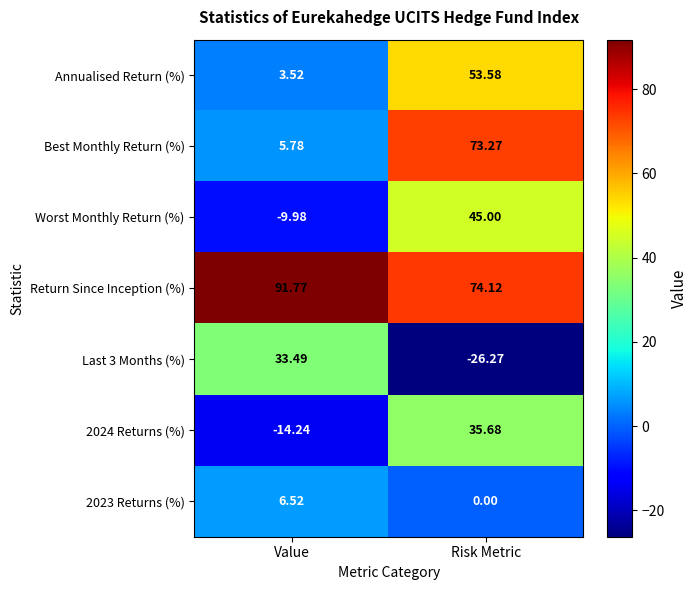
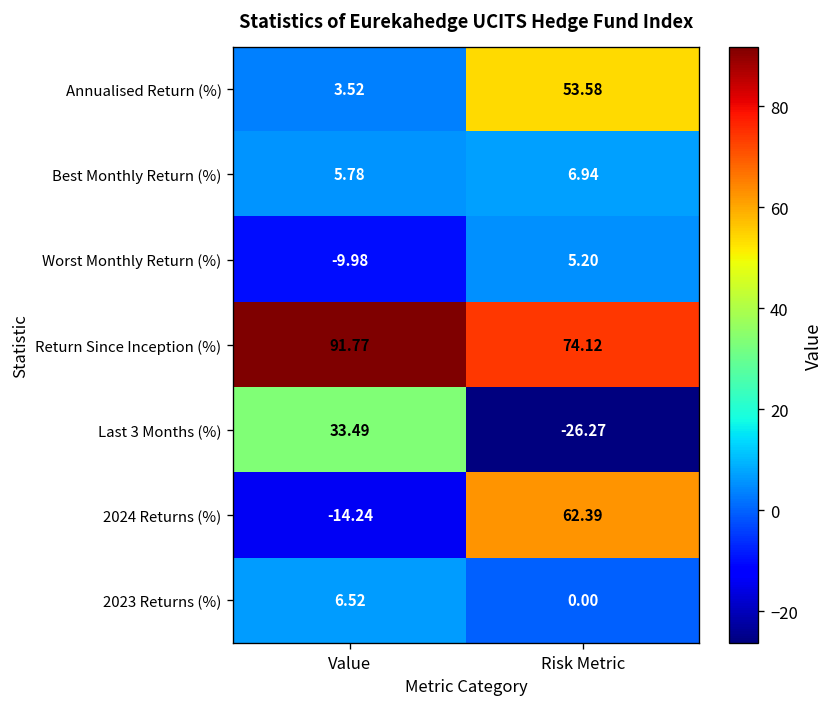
  {
    "Annualised Return (%)": {
      "Value": 3.52,
      "Risk Metric": 53.58
    },
    "Best Monthly Return (%)": {
      "Value": 5.78,
-     "Risk Metric": 73.27
+     "Risk Metric": 6.94
    },
    "Worst Monthly Return (%)": {
      "Value": -9.98,
-     "Risk Metric": 45.00
+     "Risk Metric": 5.20
    },
    "Return Since Inception (%)": {
      "Value": 91.77,
      "Risk Metric": 74.12
    },
    "Last 3 Months (%)": {
      "Value": 33.49,
      "Risk Metric": -26.27
    },
    "2024 Returns (%)": {
      "Value": -14.24,
-     "Risk Metric": 35.68
+     "Risk Metric": 62.39
    },
    "2023 Returns (%)": {
      "Value": 6.52,
      "Risk Metric": 0.00
    }
  }
